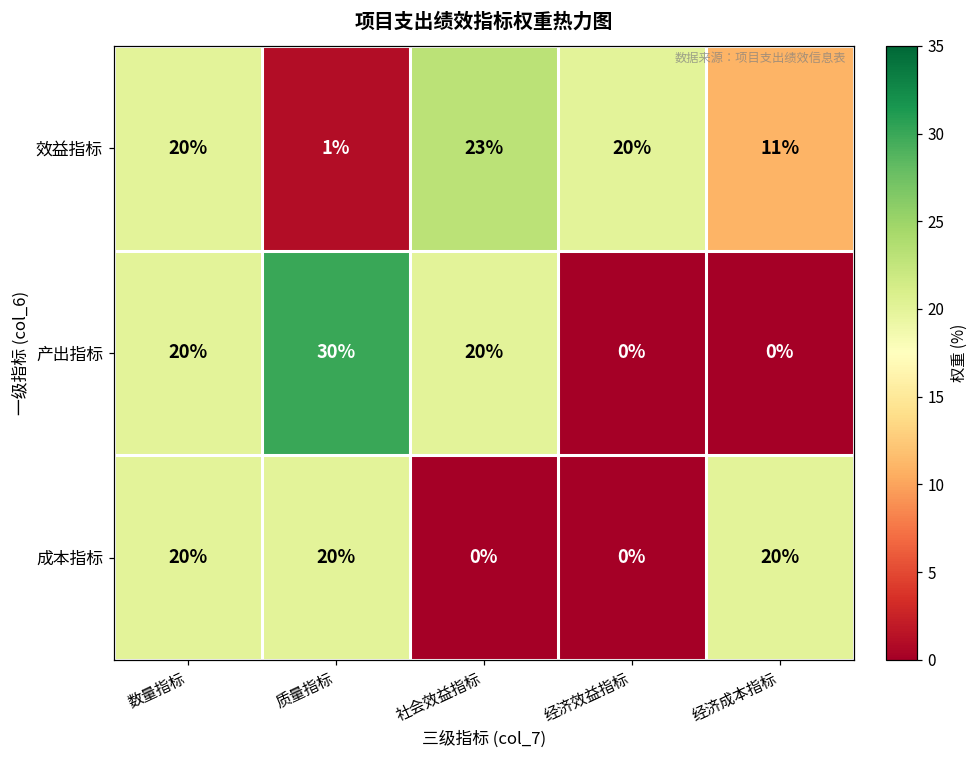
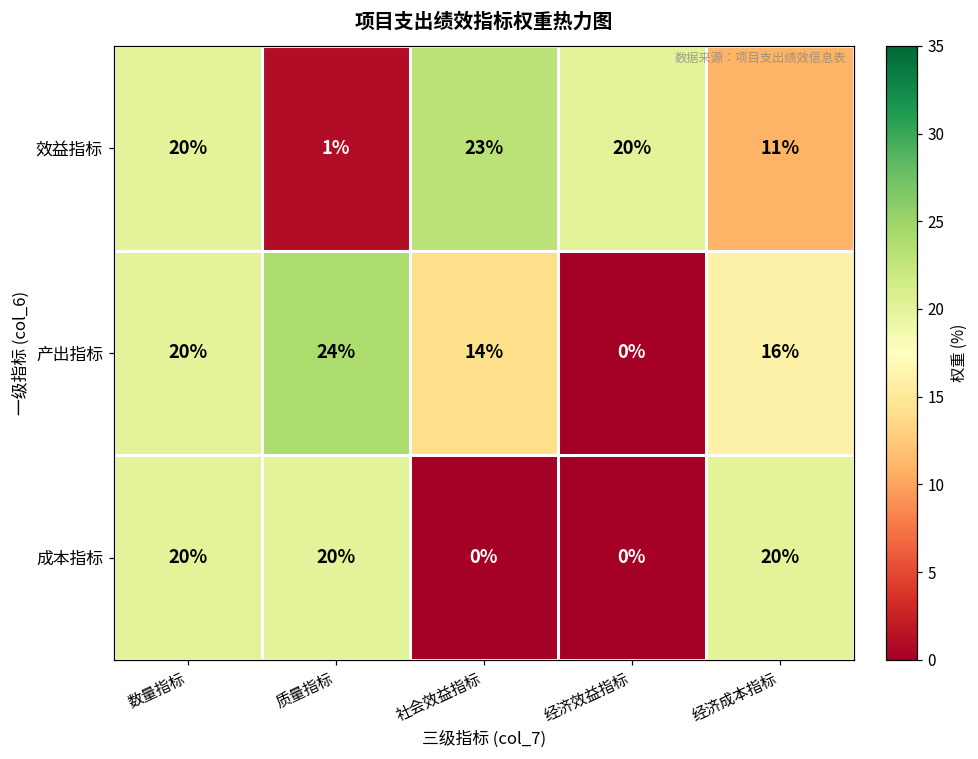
  {
    "效益指标": {
      "数量指标": "20%",
      "质量指标": "1%",
      "社会效益指标": "23%",
      "经济效益指标": "20%"
    },
    "产出指标": {
      "数量指标": "20%",
-     "质量指标": "30%",
-     "社会效益指标": "20%",
+     "质量指标": "24%",
+     "社会效益指标": "14%",
      "经济效益指标": "0%",
-     "经济成本指标": "0%"
+     "经济成本指标": "16%"
    },
    "成本指标": {
      "数量指标": "20%",
      "质量指标": "20%",
      "社会效益指标": "0%",
      "经济效益指标": "0%",
      "经济成本指标": "20%"
    }
  }
